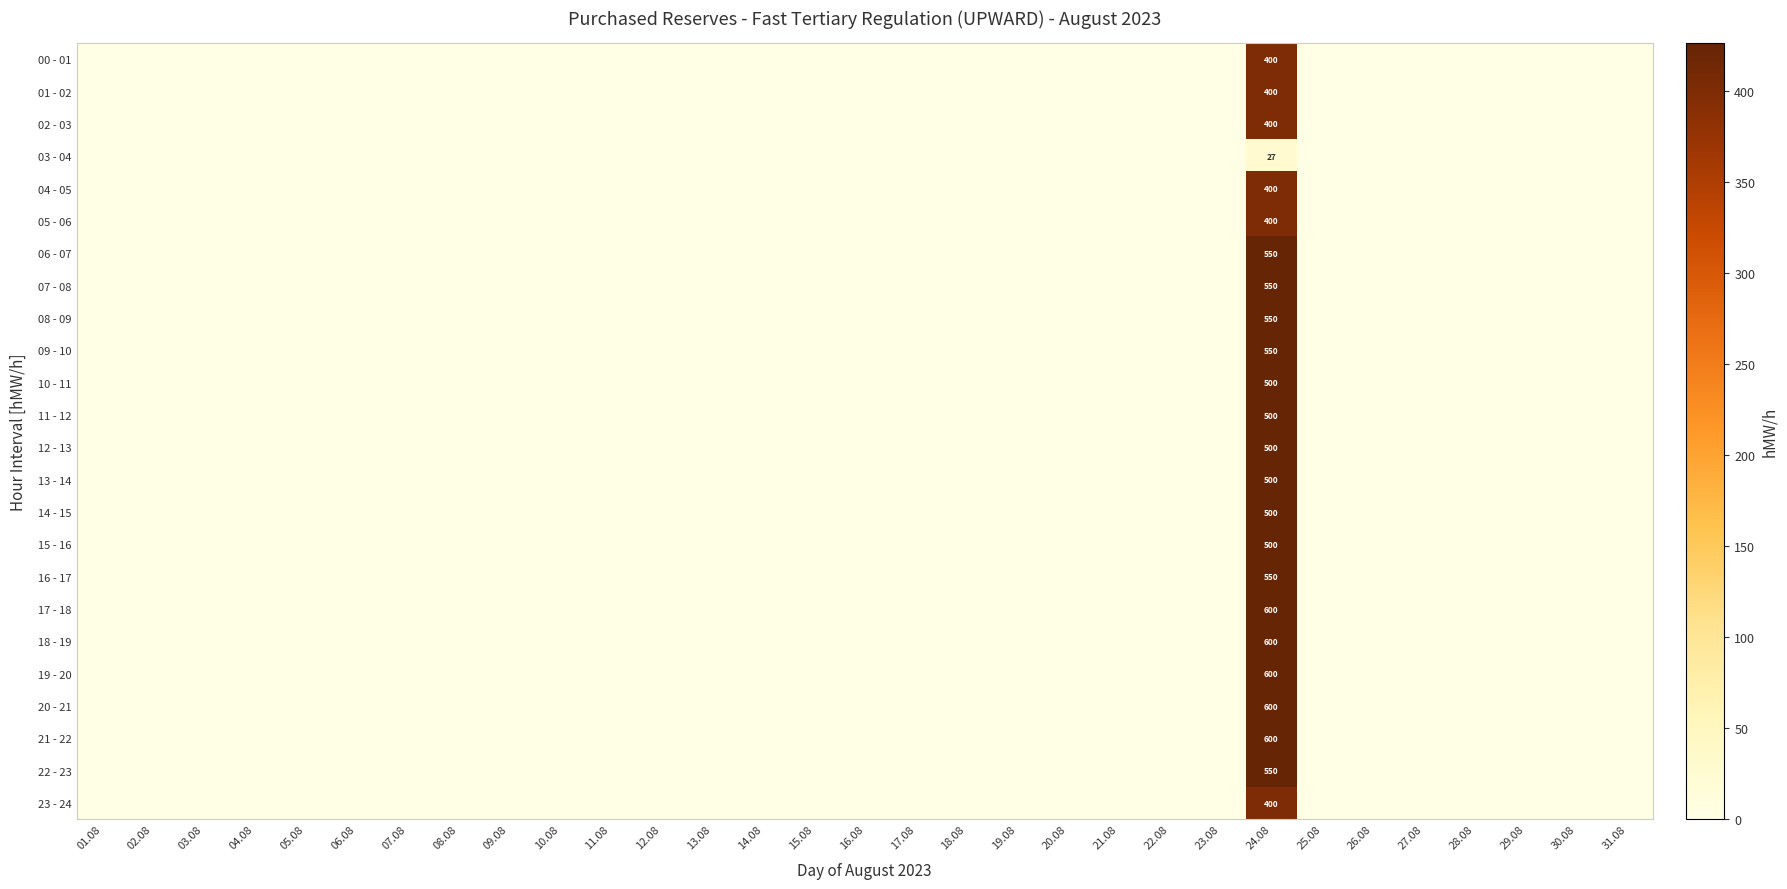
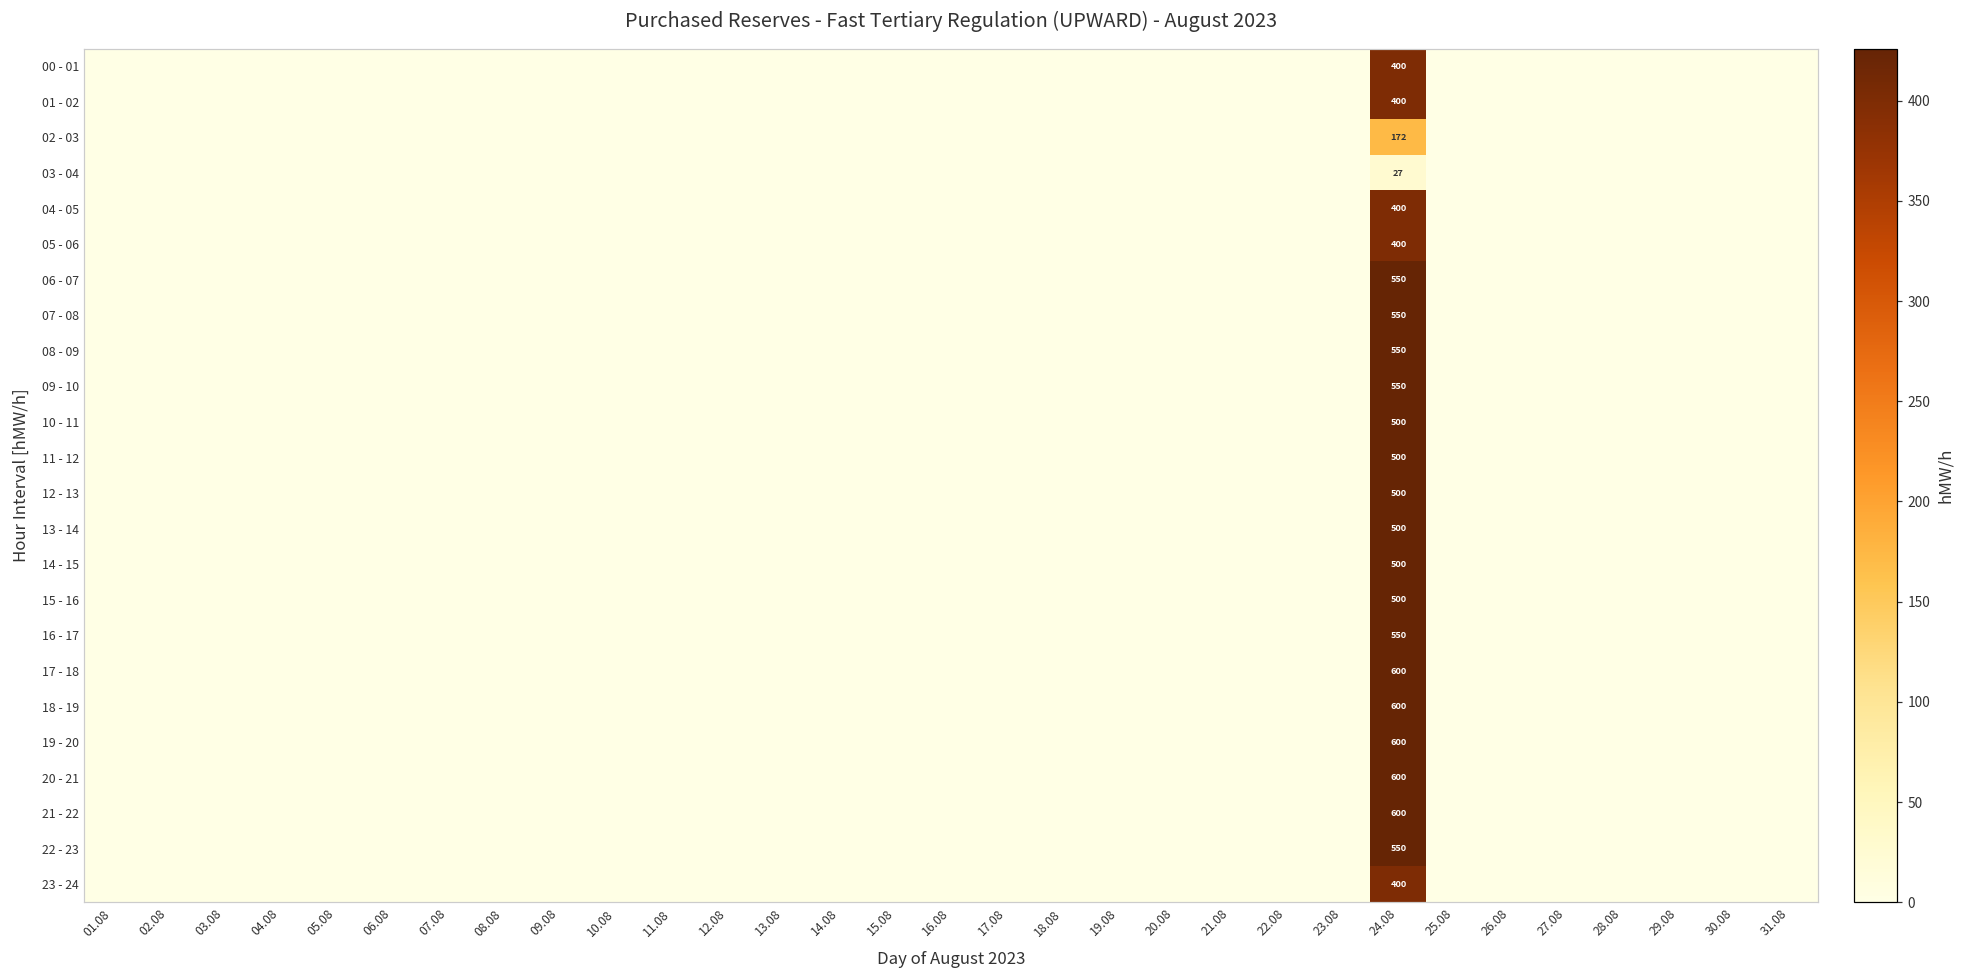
  {
    "00 - 01": {
      "24.08": 400
    },
    "01 - 02": {
      "24.08": 400
    },
    "02 - 03": {
-     "24.08": 400
+     "24.08": 172
    },
    "03 - 04": {
      "24.08": 27
    },
    "04 - 05": {
      "24.08": 400
    },
    "05 - 06": {
      "24.08": 400
    },
    "06 - 07": {
      "24.08": 550
    },
    "07 - 08": {
      "24.08": 550
    },
    "08 - 09": {
      "24.08": 550
    },
    "09 - 10": {
      "24.08": 550
    },
    "10 - 11": {
      "24.08": 500
    },
    "11 - 12": {
      "24.08": 500
    },
    "12 - 13": {
      "24.08": 500
    },
    "13 - 14": {
      "24.08": 500
    },
    "14 - 15": {
      "24.08": 500
    },
    "15 - 16": {
      "24.08": 500
    },
    "16 - 17": {
      "24.08": 550
    },
    "17 - 18": {
      "24.08": 600
    },
    "18 - 19": {
      "24.08": 600
    },
    "19 - 20": {
      "24.08": 600
    },
    "20 - 21": {
      "24.08": 600
    },
    "21 - 22": {
      "24.08": 600
    },
    "22 - 23": {
      "24.08": 550
    },
    "23 - 24": {
      "24.08": 400
    }
  }
